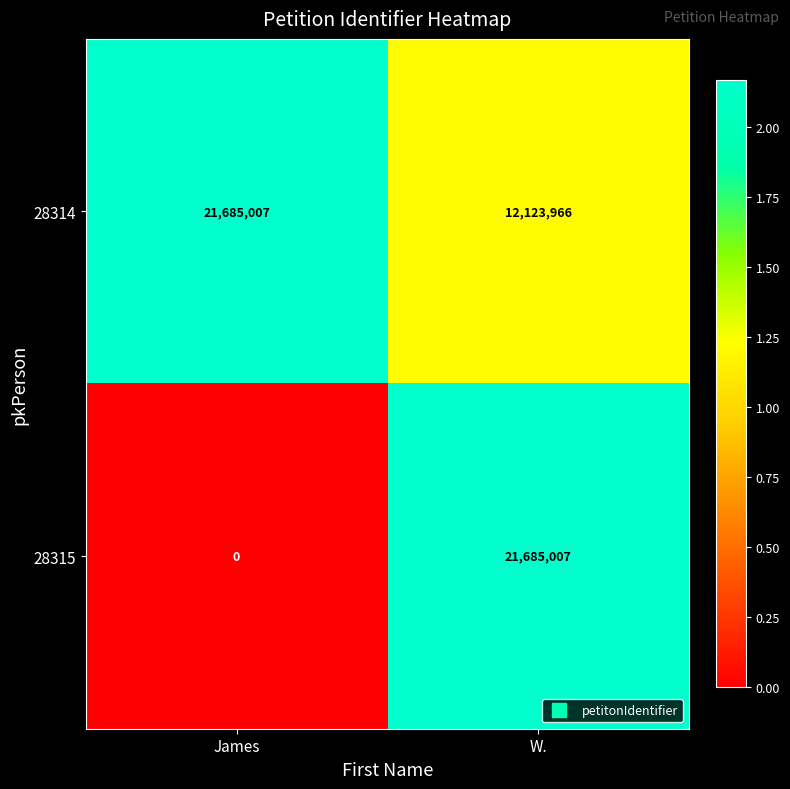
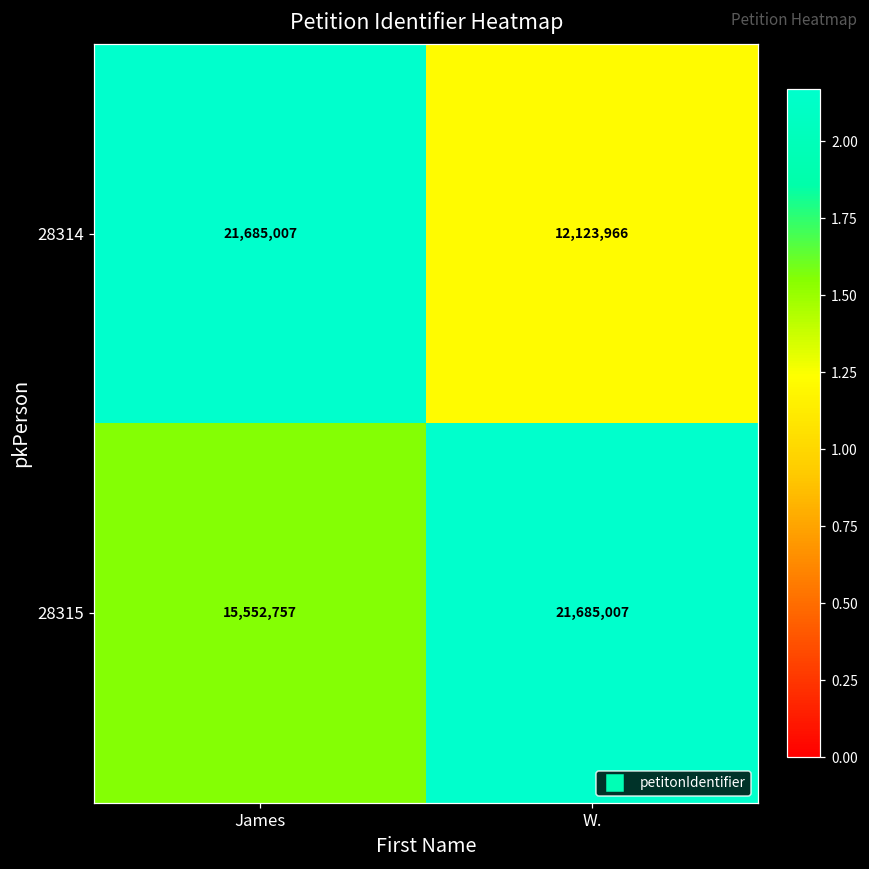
  {
    "28314": {
      "James": "21,685,007",
      "W.": "12,123,966"
    },
    "28315": {
-     "James": "0",
+     "James": "15,552,757",
      "W.": "21,685,007"
    }
  }
